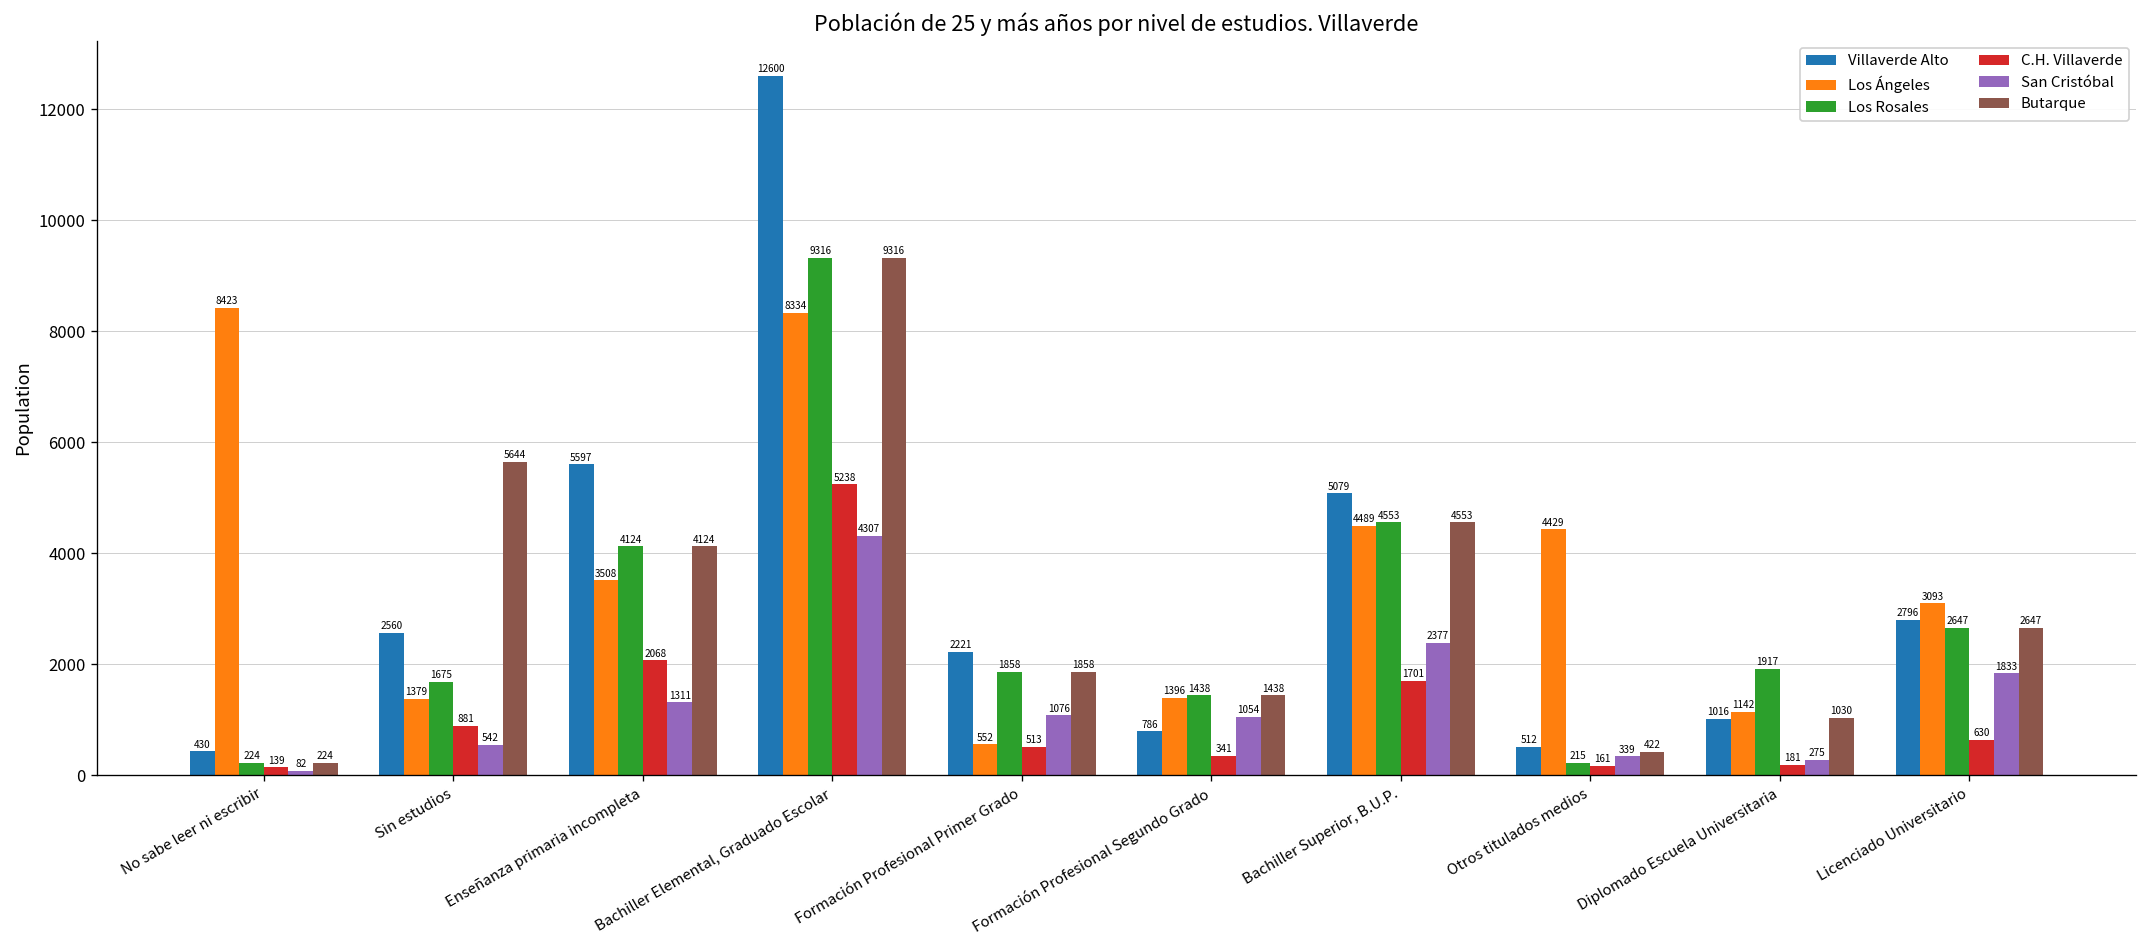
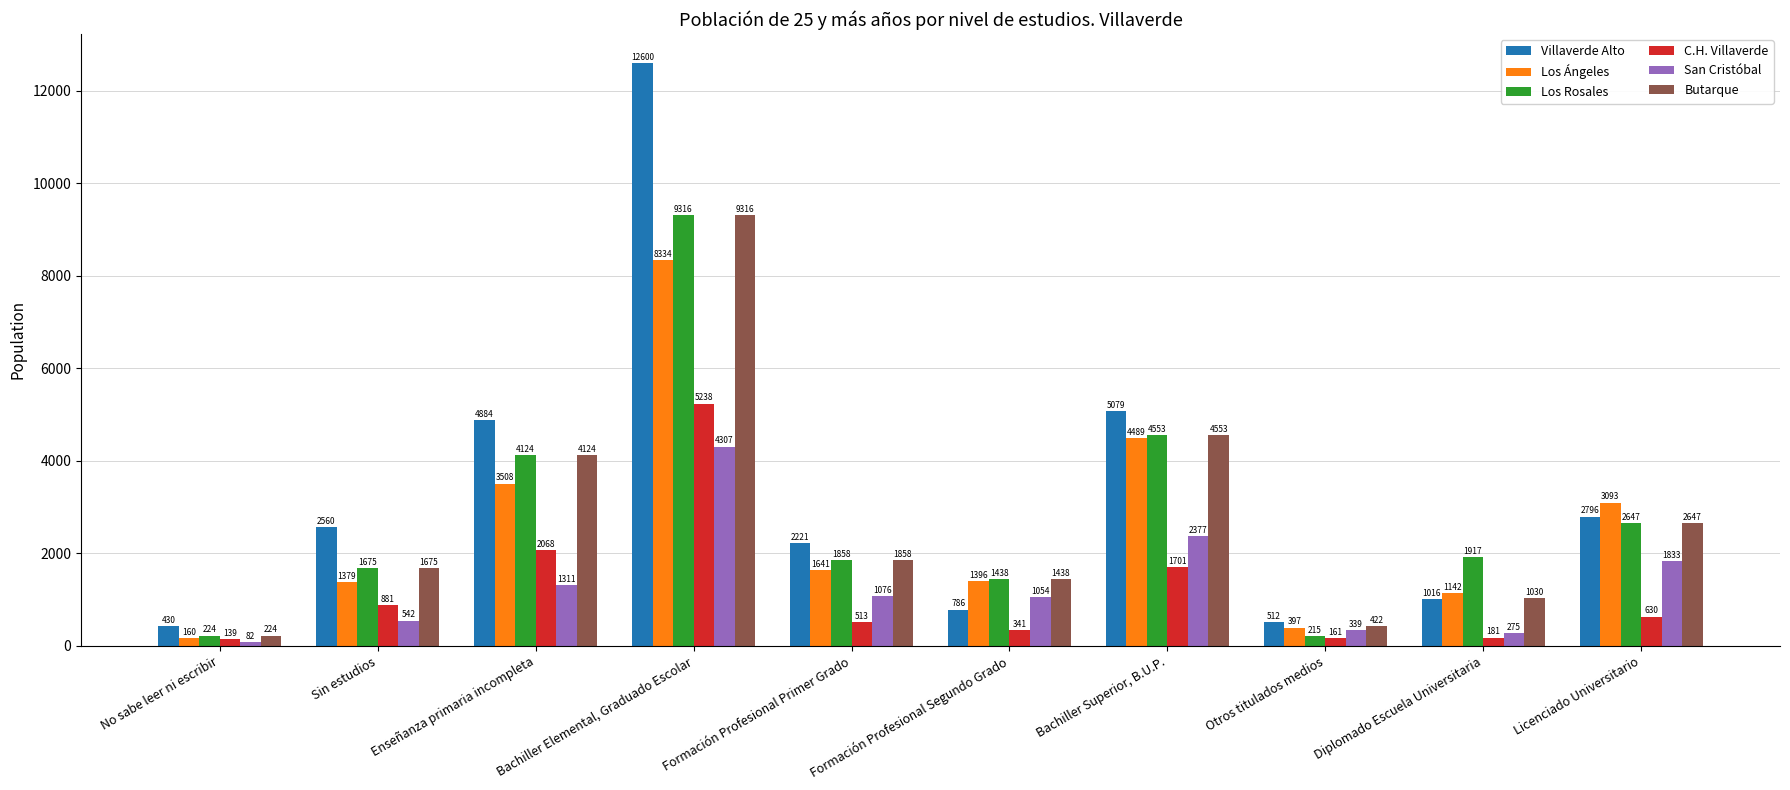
  {
    "Villaverde Alto": {
      "No sabe leer ni escribir": 430,
      "Sin estudios": 2560,
-     "Enseñanza primaria incompleta": 5597,
+     "Enseñanza primaria incompleta": 4884,
      "Bachiller Elemental, Graduado Escolar": 12600,
      "Formación Profesional Primer Grado": 2221,
      "Formación Profesional Segundo Grado": 786,
      "Bachiller Superior, B.U.P.": 5079,
      "Otros titulados medios": 512,
      "Diplomado Escuela Universitaria": 1016,
      "Licenciado Universitario": 2796
    },
    "Los Ángeles": {
-     "No sabe leer ni escribir": 8423,
+     "No sabe leer ni escribir": 160,
      "Sin estudios": 1379,
      "Enseñanza primaria incompleta": 3508,
      "Bachiller Elemental, Graduado Escolar": 8334,
-     "Formación Profesional Primer Grado": 552,
+     "Formación Profesional Primer Grado": 1641,
      "Formación Profesional Segundo Grado": 1396,
      "Bachiller Superior, B.U.P.": 4489,
-     "Otros titulados medios": 4429,
+     "Otros titulados medios": 397,
      "Diplomado Escuela Universitaria": 1142,
      "Licenciado Universitario": 3093
    },
    "Los Rosales": {
      "No sabe leer ni escribir": 224,
      "Sin estudios": 1675,
      "Enseñanza primaria incompleta": 4124,
      "Bachiller Elemental, Graduado Escolar": 9316,
      "Formación Profesional Primer Grado": 1858,
      "Formación Profesional Segundo Grado": 1438,
      "Bachiller Superior, B.U.P.": 4553,
      "Otros titulados medios": 215,
      "Diplomado Escuela Universitaria": 1917,
      "Licenciado Universitario": 2647
    },
    "C.H. Villaverde": {
      "No sabe leer ni escribir": 139,
      "Sin estudios": 881,
      "Enseñanza primaria incompleta": 2068,
      "Bachiller Elemental, Graduado Escolar": 5238,
      "Formación Profesional Primer Grado": 513,
      "Formación Profesional Segundo Grado": 341,
      "Bachiller Superior, B.U.P.": 1701,
      "Otros titulados medios": 161,
      "Diplomado Escuela Universitaria": 181,
      "Licenciado Universitario": 630
    },
    "San Cristóbal": {
      "No sabe leer ni escribir": 82,
      "Sin estudios": 542,
      "Enseñanza primaria incompleta": 1311,
      "Bachiller Elemental, Graduado Escolar": 4307,
      "Formación Profesional Primer Grado": 1076,
      "Formación Profesional Segundo Grado": 1054,
      "Bachiller Superior, B.U.P.": 2377,
      "Otros titulados medios": 339,
      "Diplomado Escuela Universitaria": 275,
      "Licenciado Universitario": 1833
    },
    "Butarque": {
      "No sabe leer ni escribir": 224,
-     "Sin estudios": 5644,
+     "Sin estudios": 1675,
      "Enseñanza primaria incompleta": 4124,
      "Bachiller Elemental, Graduado Escolar": 9316,
      "Formación Profesional Primer Grado": 1858,
      "Formación Profesional Segundo Grado": 1438,
      "Bachiller Superior, B.U.P.": 4553,
      "Otros titulados medios": 422,
      "Diplomado Escuela Universitaria": 1030,
      "Licenciado Universitario": 2647
    }
  }
